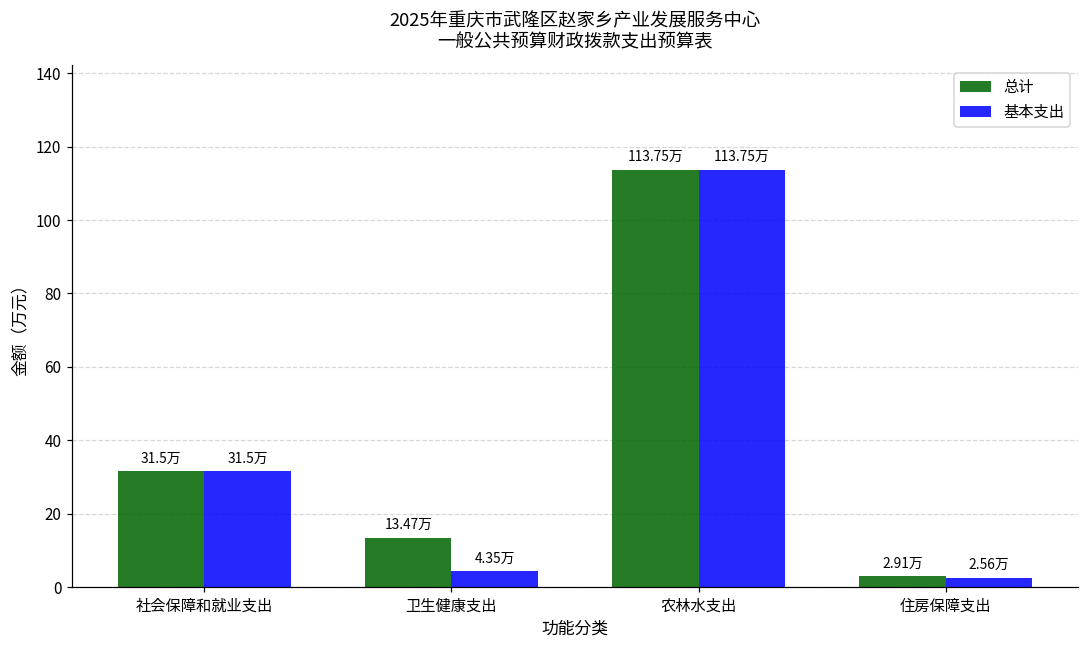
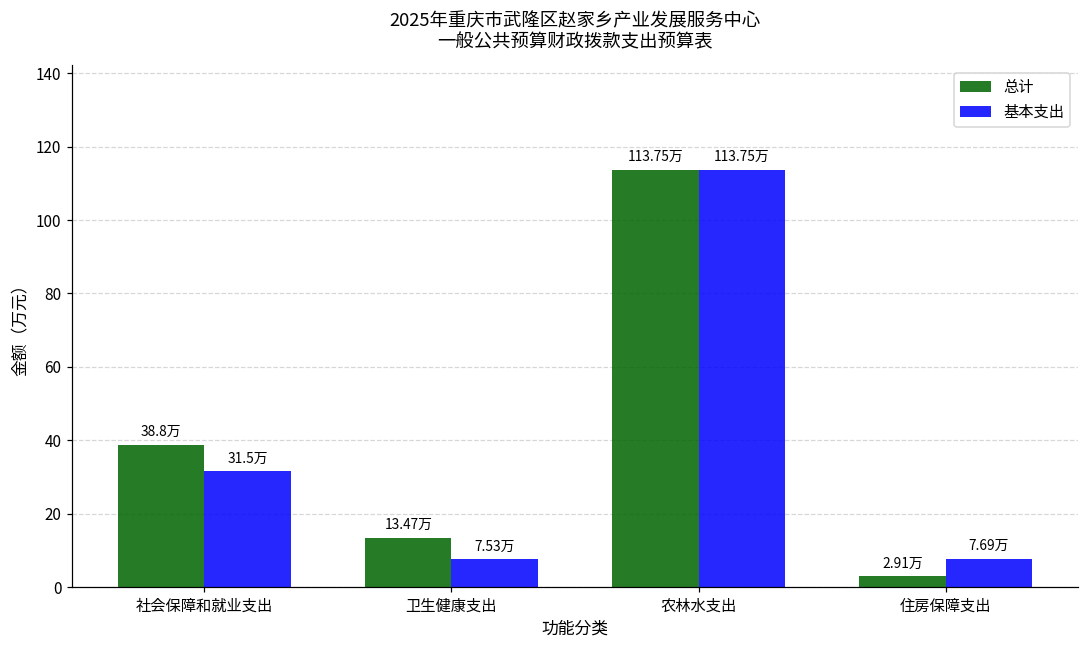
  {
    "总计": {
-     "社会保障和就业支出": "31.5万",
+     "社会保障和就业支出": "38.8万",
      "卫生健康支出": "13.47万",
      "农林水支出": "113.75万",
      "住房保障支出": "2.91万"
    },
    "基本支出": {
      "社会保障和就业支出": "31.5万",
-     "卫生健康支出": "4.35万",
+     "卫生健康支出": "7.53万",
      "农林水支出": "113.75万",
-     "住房保障支出": "2.56万"
+     "住房保障支出": "7.69万"
    }
  }
